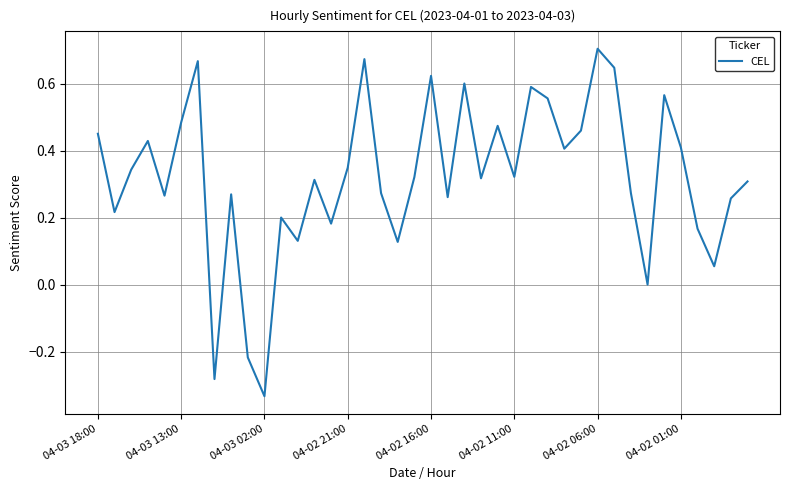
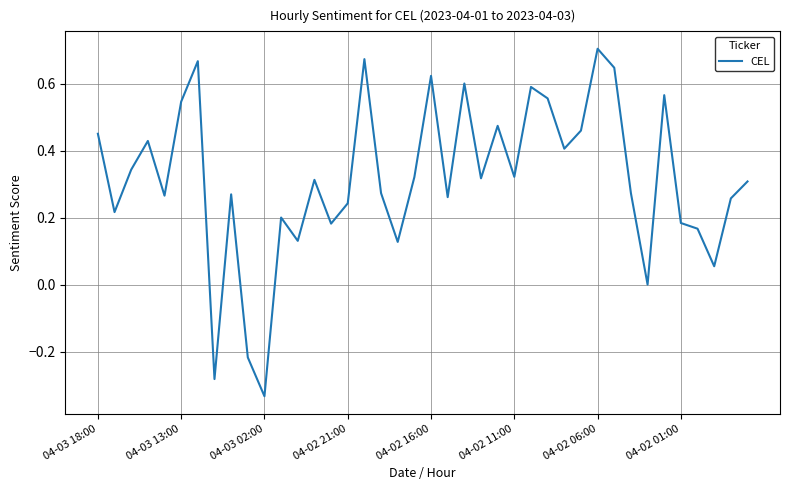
  {
    "04-03 18:00": 0.45,
-   "04-03 13:00": 0.48,
+   "04-03 13:00": 0.55,
    "04-03 02:00": -0.33,
-   "04-02 21:00": 0.35,
+   "04-02 21:00": 0.24,
    "04-02 16:00": 0.62,
    "04-02 11:00": 0.32,
    "04-02 06:00": 0.70,
-   "04-02 01:00": 0.41
+   "04-02 01:00": 0.18
  }
